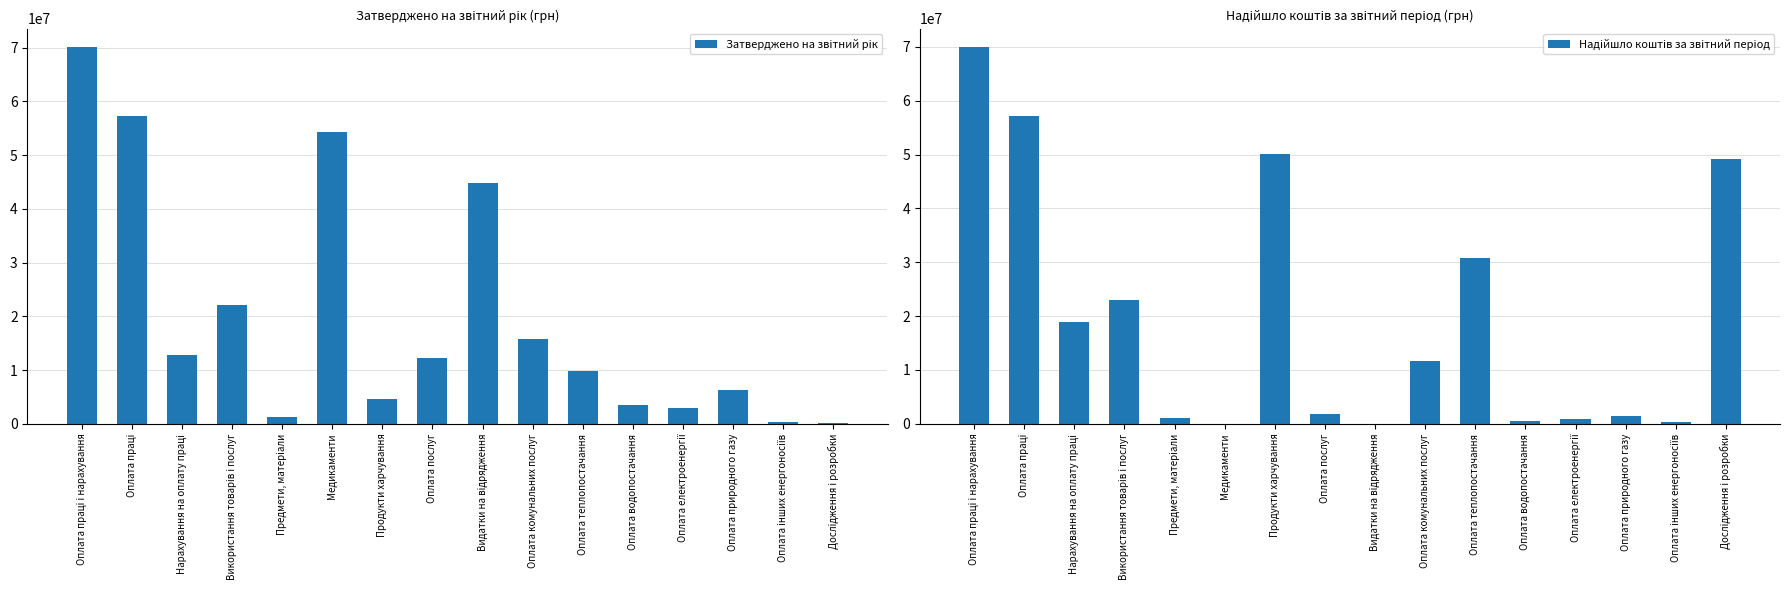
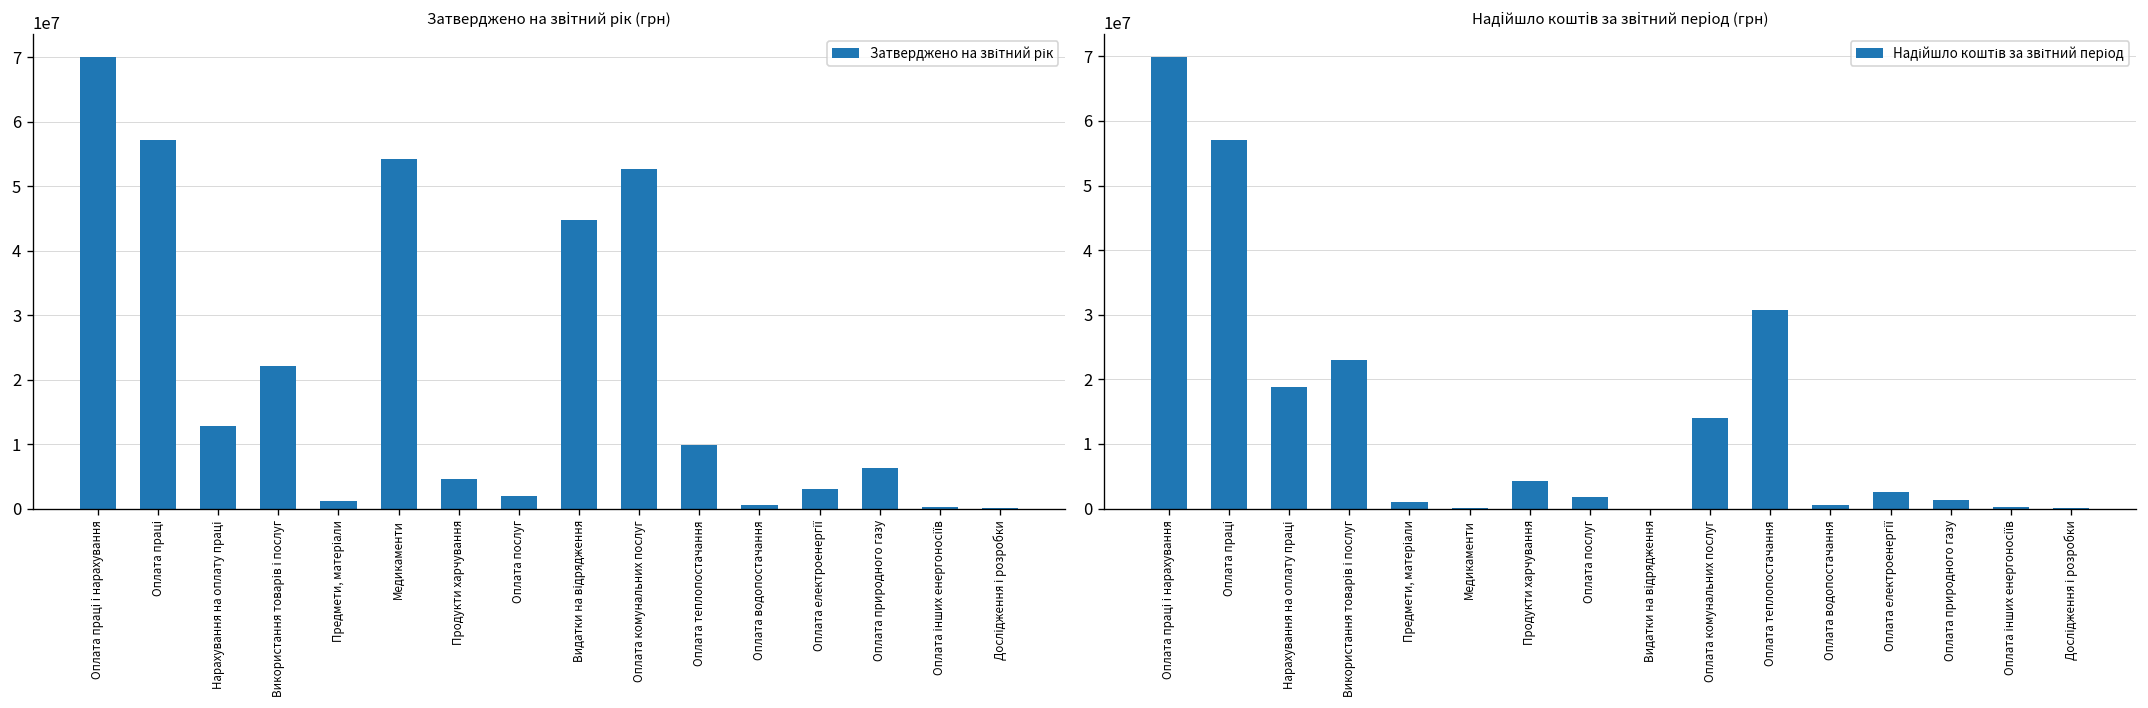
  {
    "Затверджено на звітний рік (грн)": {
      "Оплата праці і нарахування": 70000000,
      "Оплата праці": 57000000,
      "Нарахування на оплату праці": 13000000,
      "Використання товарів і послуг": 22000000,
      "Предмети, матеріали": 1000000,
      "Медикаменти": 54000000,
      "Продукти харчування": 5000000,
-     "Оплата послуг": 12000000,
+     "Оплата послуг": 2000000,
      "Видатки на відрядження": 45000000,
-     "Оплата комунальних послуг": 16000000,
+     "Оплата комунальних послуг": 53000000,
      "Оплата теплопостачання": 10000000,
-     "Оплата водопостачання": 4000000,
+     "Оплата водопостачання": 1000000,
      "Оплата електроенергії": 3000000,
      "Оплата природного газу": 6000000
    },
    "Надійшло коштів за звітний період (грн)": {
      "Оплата праці і нарахування": 70000000,
      "Оплата праці": 57000000,
      "Нарахування на оплату праці": 19000000,
      "Використання товарів і послуг": 23000000,
      "Предмети, матеріали": 1000000,
-     "Продукти харчування": 50000000,
+     "Продукти харчування": 4000000,
      "Оплата послуг": 2000000,
      "Видатки на відрядження": 0,
-     "Оплата комунальних послуг": 12000000,
+     "Оплата комунальних послуг": 14000000,
      "Оплата теплопостачання": 31000000,
      "Оплата водопостачання": 1000000,
-     "Оплата електроенергії": 1000000,
+     "Оплата електроенергії": 3000000,
      "Оплата природного газу": 1000000,
-     "Дослідження і розробки": 49000000
+     "Дослідження і розробки": 0
    }
  }
